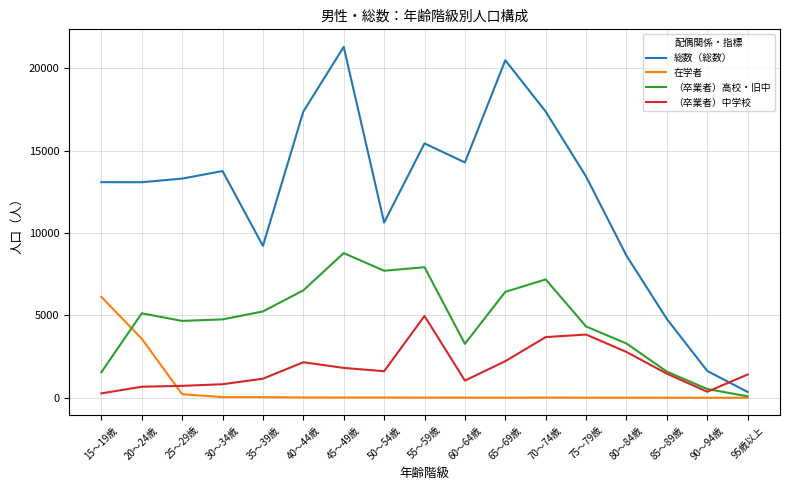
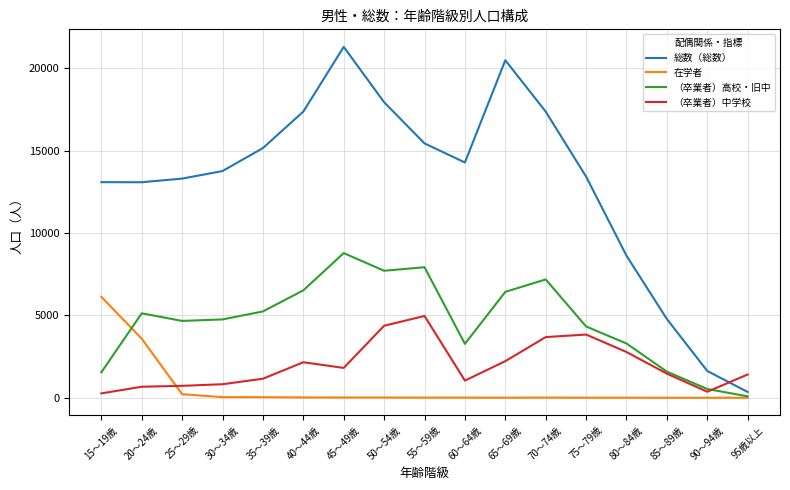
  {
    "総数（総数）": {
      "15～19歳": 13100,
      "20～24歳": 13100,
      "25～29歳": 13300,
      "30～34歳": 13800,
-     "35～39歳": 9200,
+     "35～39歳": 15200,
      "40～44歳": 17400,
      "45～49歳": 21300,
-     "50～54歳": 10600,
+     "50～54歳": 17900,
      "55～59歳": 15400,
      "60～64歳": 14300,
      "65～69歳": 20500,
      "70～74歳": 17400,
      "75～79歳": 13400,
      "80～84歳": 8600,
      "85～89歳": 4800,
      "90～94歳": 1600,
      "95歳以上": 400
    },
    "在学者": {
      "15～19歳": 6100,
      "20～24歳": 3600,
      "25～29歳": 200,
      "30～34歳": 0,
      "35～39歳": 0,
      "40～44歳": 0,
      "45～49歳": 0,
      "50～54歳": 0,
      "55～59歳": 0,
      "60～64歳": 0,
      "65～69歳": 0,
      "70～74歳": 0,
      "75～79歳": 0,
      "80～84歳": 0,
      "85～89歳": 0,
      "90～94歳": 0
    },
    "（卒業者）高校・旧中": {
      "15～19歳": 1500,
      "20～24歳": 5100,
      "25～29歳": 4700,
      "30～34歳": 4800,
      "35～39歳": 5200,
      "40～44歳": 6500,
      "45～49歳": 8800,
      "50～54歳": 7700,
      "55～59歳": 7900,
      "60～64歳": 3300,
      "65～69歳": 6400,
      "70～74歳": 7200,
      "75～79歳": 4300,
      "80～84歳": 3300,
      "90～94歳": 500
    },
    "（卒業者）中学校": {
      "15～19歳": 300,
      "20～24歳": 700,
      "25～29歳": 700,
      "30～34歳": 800,
      "35～39歳": 1200,
      "40～44歳": 2200,
      "45～49歳": 1800,
-     "50～54歳": 1600,
+     "50～54歳": 4400,
      "55～59歳": 5000,
      "60～64歳": 1000,
      "65～69歳": 2200,
      "70～74歳": 3700,
      "75～79歳": 3800,
      "80～84歳": 2800,
      "90～94歳": 400,
      "95歳以上": 1400
    }
  }
